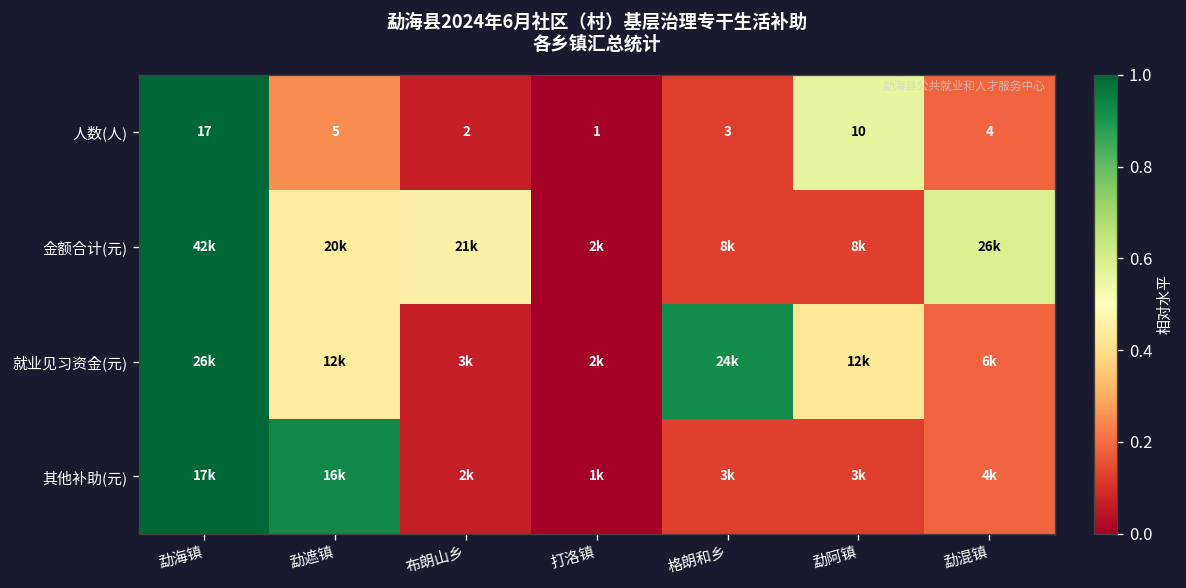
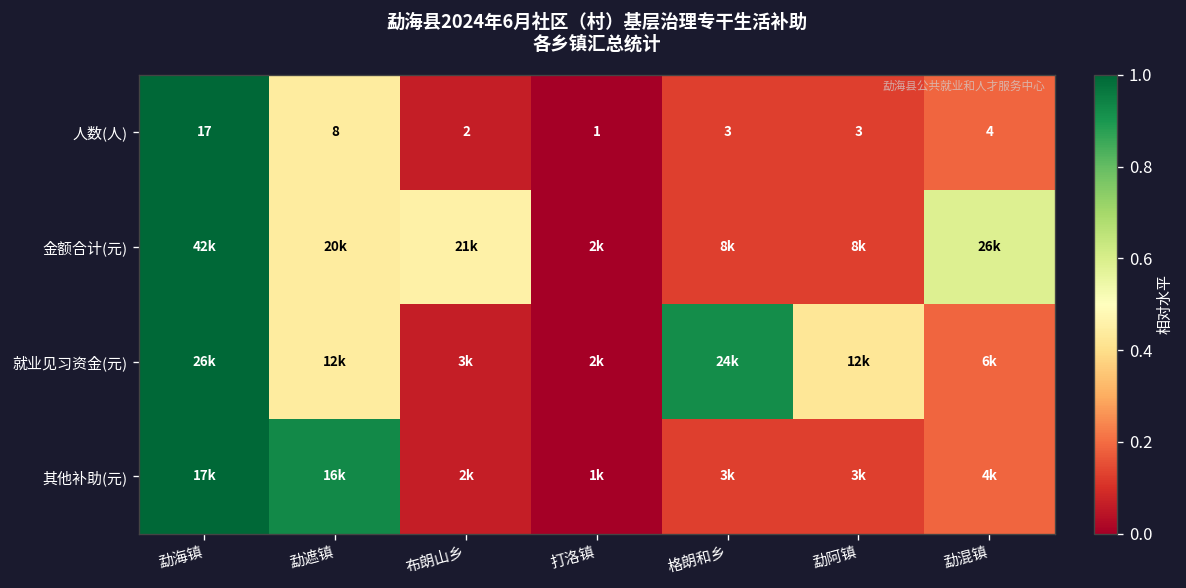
  {
    "人数(人)": {
      "勐海镇": "17",
-     "勐遮镇": "5",
+     "勐遮镇": "8",
      "布朗山乡": "2",
      "打洛镇": "1",
      "格朗和乡": "3",
-     "勐阿镇": "10"
+     "勐阿镇": "3"
    },
    "金额合计(元)": {
      "勐海镇": "42k",
      "勐遮镇": "20k",
      "布朗山乡": "21k",
      "打洛镇": "2k",
      "格朗和乡": "8k",
      "勐阿镇": "8k",
      "勐混镇": "26k"
    },
    "就业见习资金(元)": {
      "勐海镇": "26k",
      "勐遮镇": "12k",
      "布朗山乡": "3k",
      "打洛镇": "2k",
      "格朗和乡": "24k",
      "勐阿镇": "12k",
      "勐混镇": "6k"
    },
    "其他补助(元)": {
      "勐海镇": "17k",
      "勐遮镇": "16k",
      "布朗山乡": "2k",
      "打洛镇": "1k",
      "格朗和乡": "3k",
      "勐阿镇": "3k",
      "勐混镇": "4k"
    }
  }
